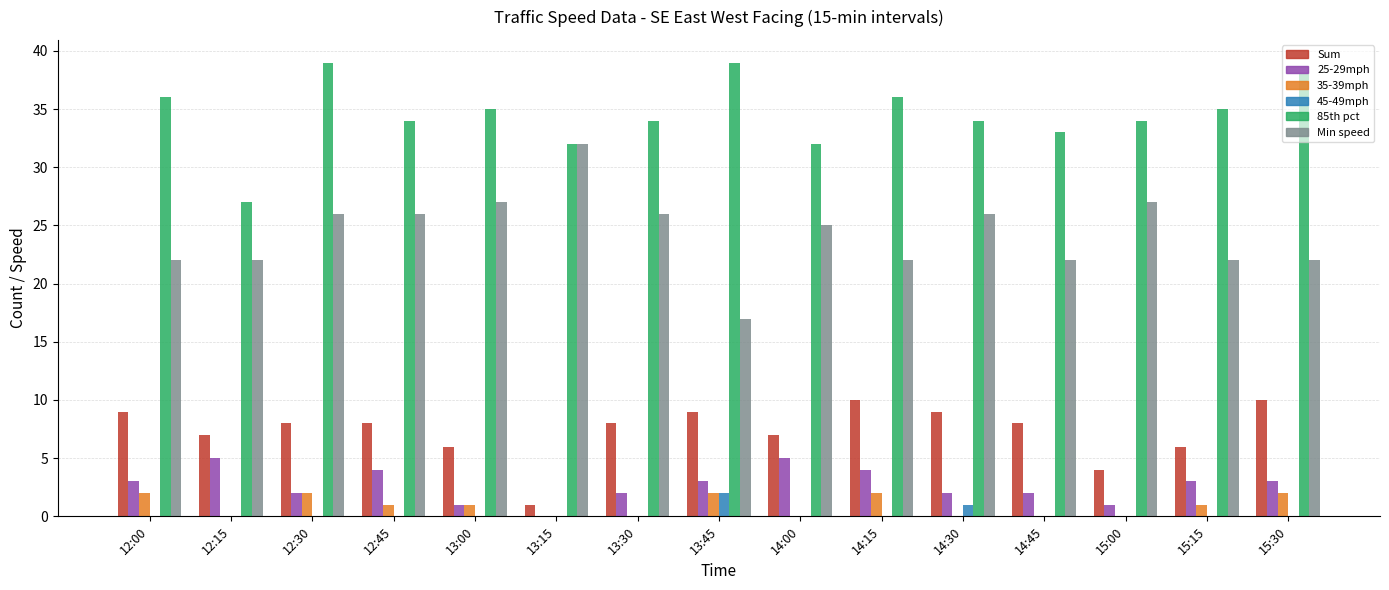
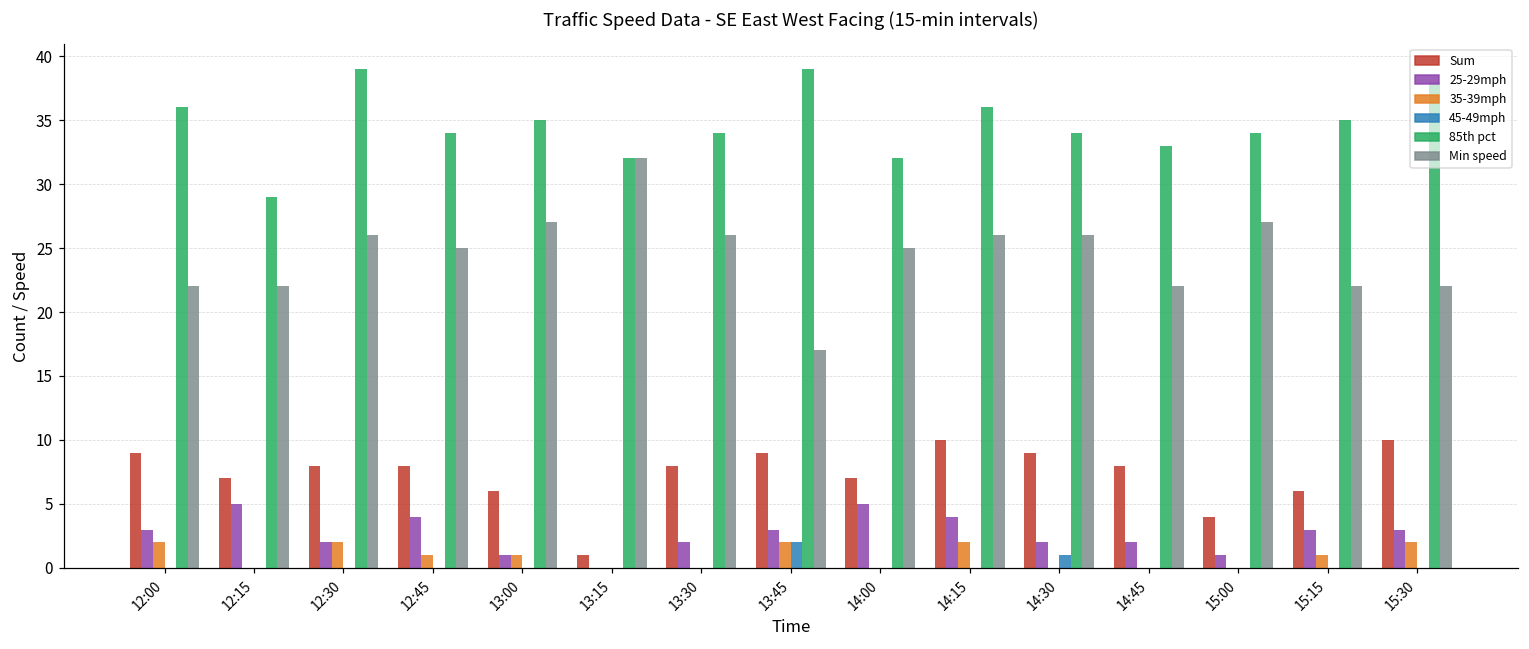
  {
    "Sum": {
      "12:00": 9,
      "12:15": 7,
      "12:30": 8,
      "12:45": 8,
      "13:00": 6,
      "13:15": 1,
      "13:30": 8,
      "13:45": 9,
      "14:00": 7,
      "14:15": 10,
      "14:30": 9,
      "14:45": 8,
      "15:00": 4,
      "15:15": 6,
      "15:30": 10
    },
    "25-29mph": {
      "12:00": 3,
      "12:15": 5,
      "12:30": 2,
      "12:45": 4,
      "13:00": 1,
      "13:15": 0,
      "13:30": 2,
      "13:45": 3,
      "14:00": 5,
      "14:15": 4,
      "14:30": 2,
      "14:45": 2,
      "15:00": 1,
      "15:15": 3,
      "15:30": 3
    },
    "35-39mph": {
      "12:00": 2,
      "12:15": 0,
      "12:30": 2,
      "12:45": 1,
      "13:00": 1,
      "13:15": 0,
      "13:30": 0,
      "13:45": 2,
      "14:00": 0,
      "14:15": 2,
      "14:30": 0,
      "14:45": 0,
      "15:00": 0,
      "15:15": 1,
      "15:30": 2
    },
    "45-49mph": {
      "12:00": 0,
      "12:15": 0,
      "12:30": 0,
      "12:45": 0,
      "13:00": 0,
      "13:15": 0,
      "13:30": 0,
      "13:45": 2,
      "14:00": 0,
      "14:15": 0,
      "14:30": 1,
      "14:45": 0,
      "15:00": 0,
      "15:15": 0,
      "15:30": 0
    },
    "85th pct": {
      "12:00": 36,
-     "12:15": 27,
+     "12:15": 29,
      "12:30": 39,
      "12:45": 34,
      "13:00": 35,
      "13:15": 32,
      "13:30": 34,
      "13:45": 39,
      "14:00": 32,
      "14:15": 36,
      "14:30": 34,
      "14:45": 33,
      "15:00": 34,
      "15:15": 35
    },
    "Min speed": {
      "12:00": 22,
      "12:15": 22,
      "12:30": 26,
-     "12:45": 26,
+     "12:45": 25,
      "13:00": 27,
      "13:15": 32,
      "13:30": 26,
      "13:45": 17,
      "14:00": 25,
-     "14:15": 22,
+     "14:15": 26,
      "14:30": 26,
      "14:45": 22,
      "15:00": 27,
      "15:15": 22,
      "15:30": 22
    }
  }
